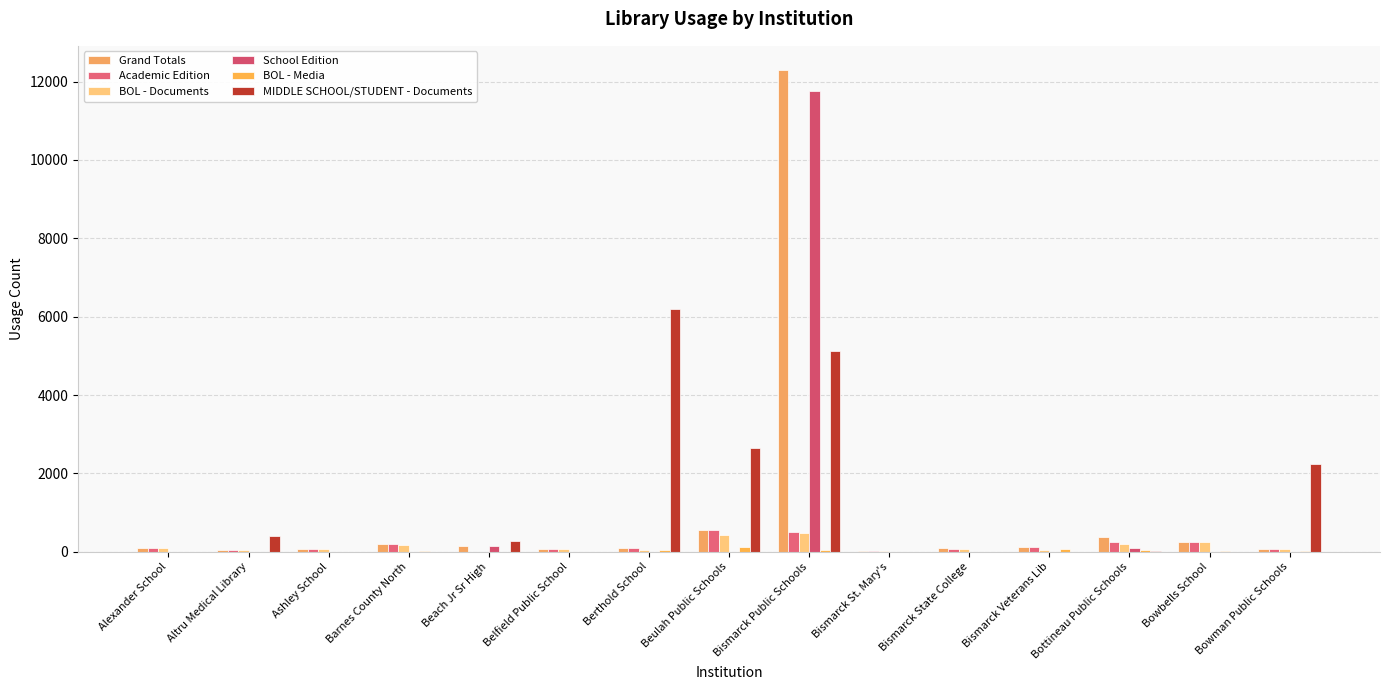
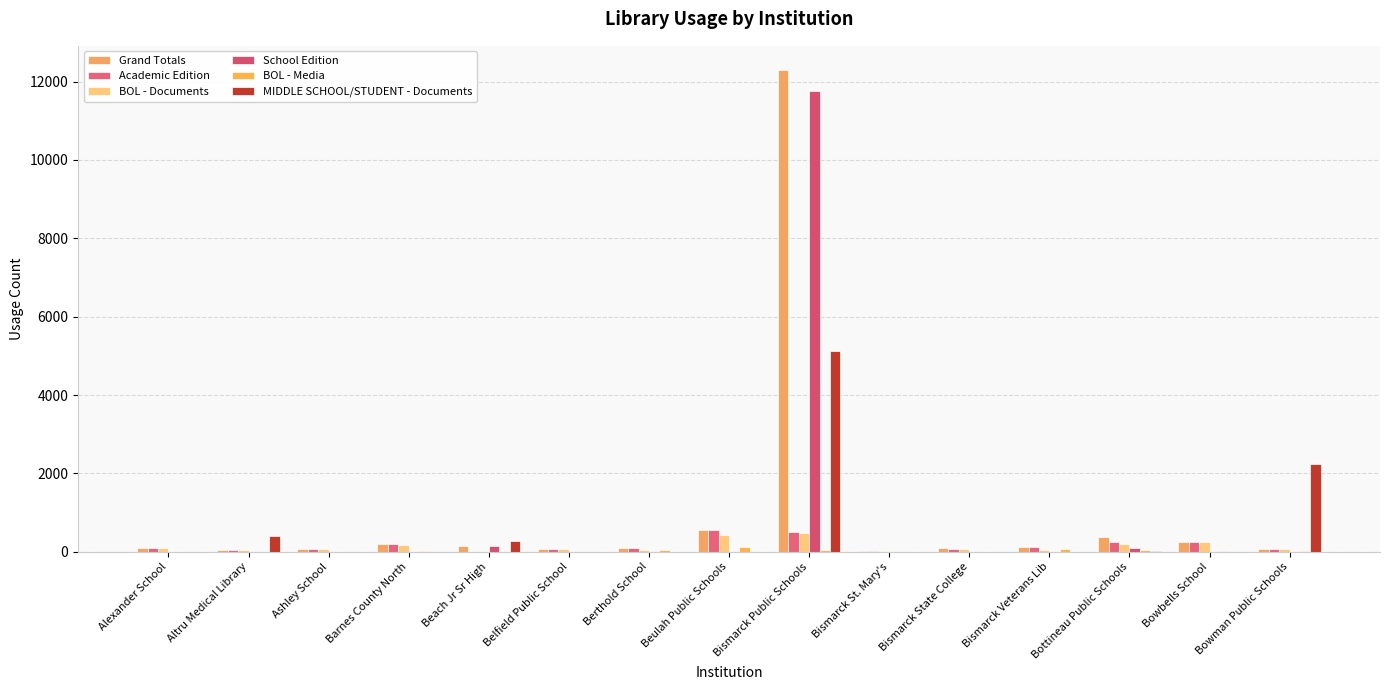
  {
    "MIDDLE SCHOOL/STUDENT - Documents": {
      "Alexander School": 0,
      "Altru Medical Library": 400,
      "Ashley School": 0,
      "Barnes County North": 0,
      "Beach Jr Sr High": 300,
      "Belfield Public School": 0,
-     "Berthold School": 6200,
-     "Beulah Public Schools": 2600,
+     "Berthold School": 0,
+     "Beulah Public Schools": 0,
      "Bismarck Public Schools": 5100,
      "Bismarck St. Mary's": 0,
      "Bismarck State College": 0,
      "Bismarck Veterans Lib": 0,
      "Bowbells School": 0,
      "Bowman Public Schools": 2200
    }
  }
